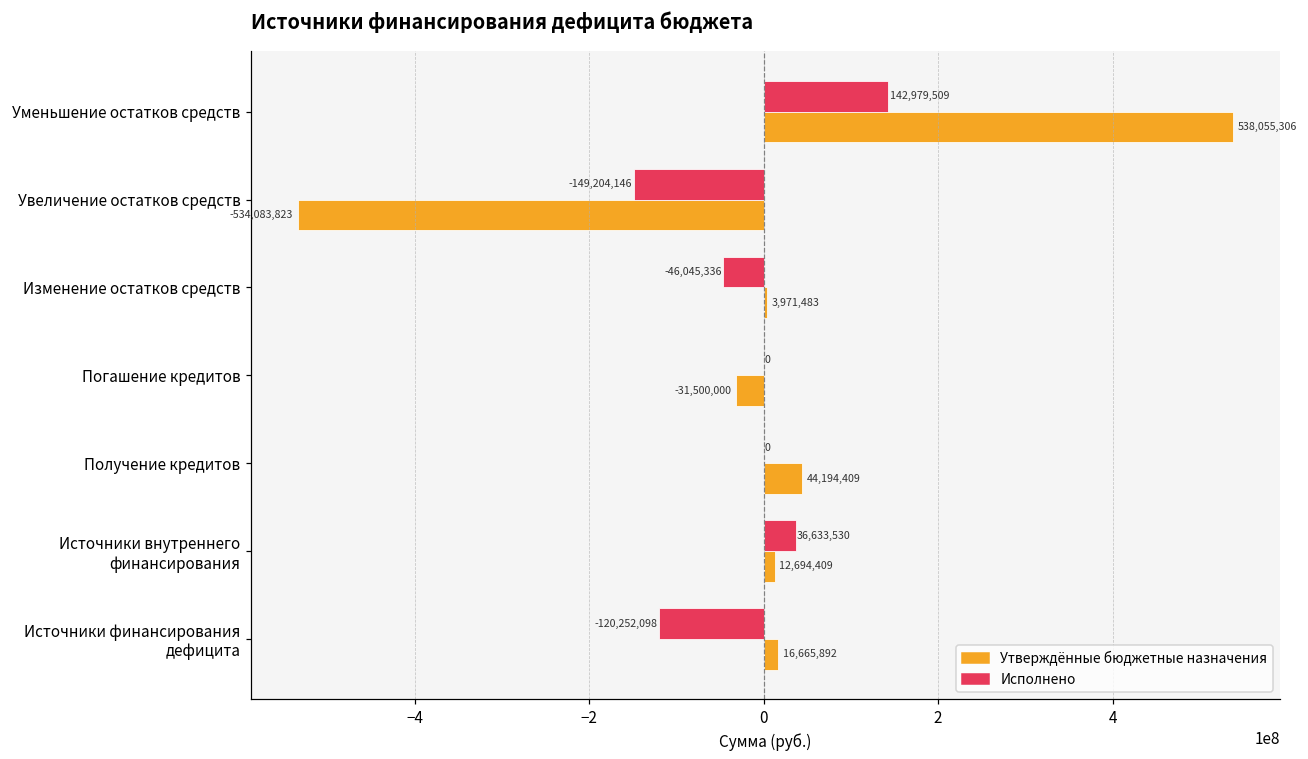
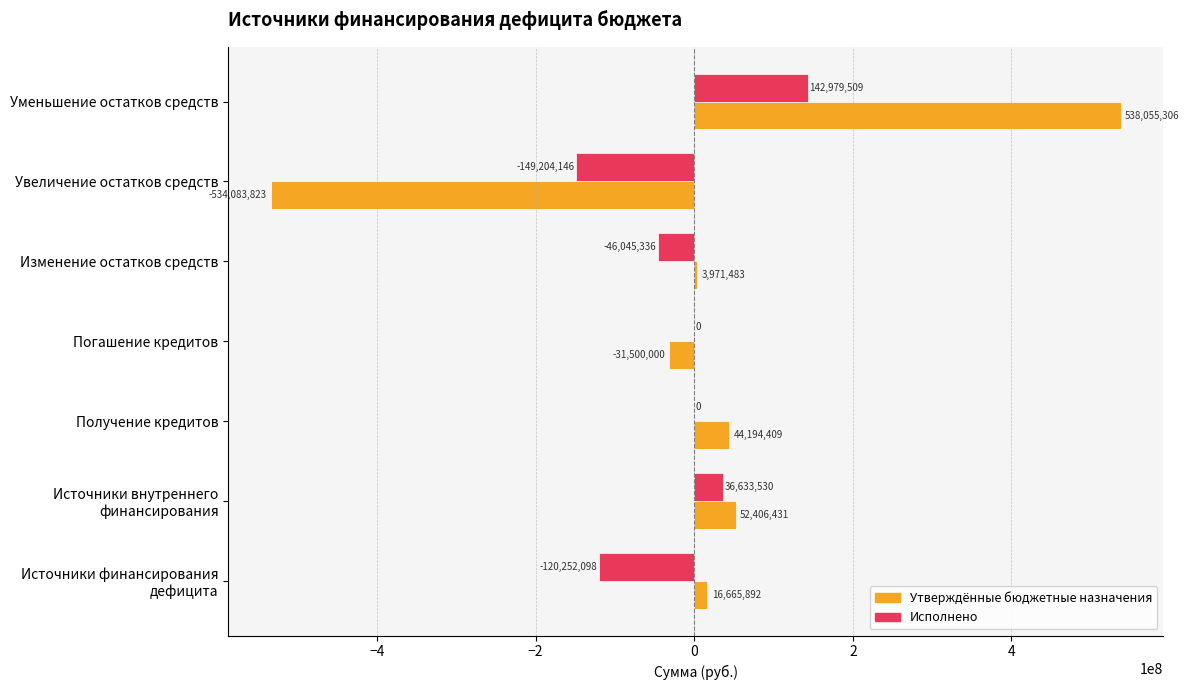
  {
    "Утверждённые бюджетные назначения": {
      "Уменьшение остатков средств": "538,055,306",
      "Увеличение остатков средств": "-534,083,823",
      "Изменение остатков средств": "3,971,483",
      "Погашение кредитов": "-31,500,000",
      "Получение кредитов": "44,194,409",
-     "Источники внутреннего финансирования": "12,694,409",
+     "Источники внутреннего финансирования": "52,406,431",
      "Источники финансирования дефицита": "16,665,892"
    },
    "Исполнено": {
      "Уменьшение остатков средств": "142,979,509",
      "Увеличение остатков средств": "-149,204,146",
      "Изменение остатков средств": "-46,045,336",
      "Погашение кредитов": "0",
      "Получение кредитов": "0",
      "Источники внутреннего финансирования": "36,633,530",
      "Источники финансирования дефицита": "-120,252,098"
    }
  }
